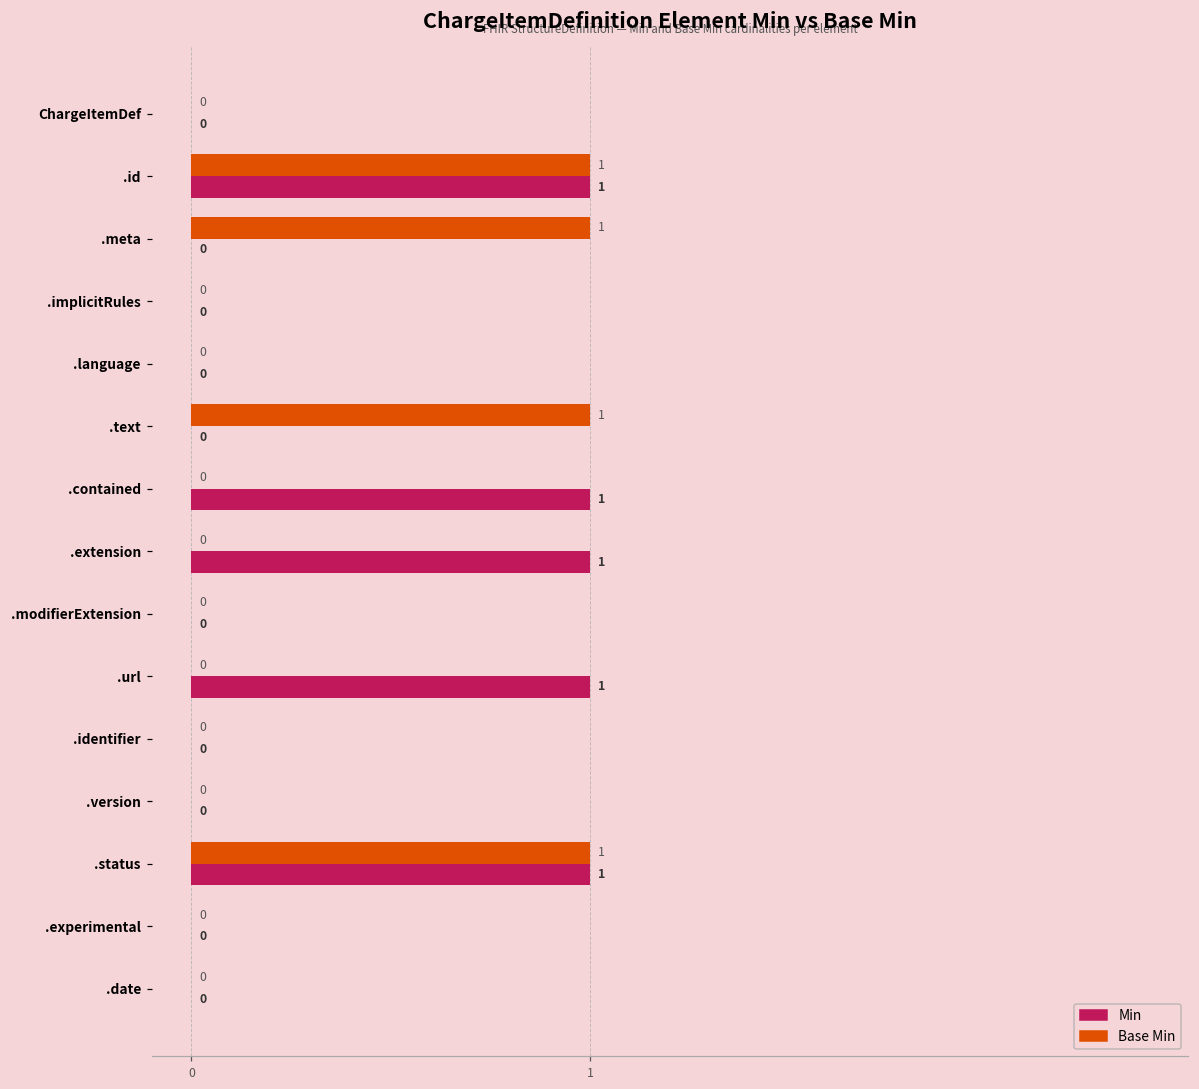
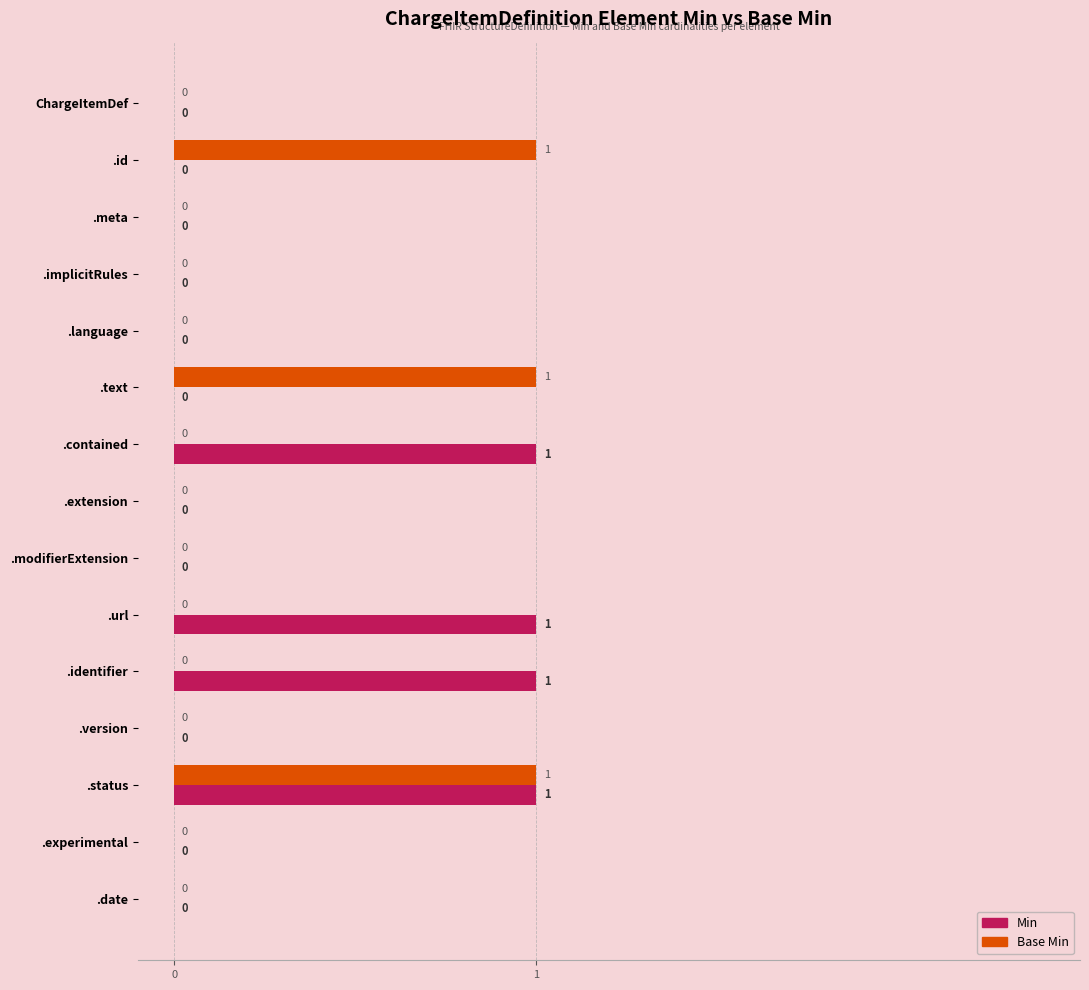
  {
    "Min": {
      "ChargeItemDef": 0,
-     ".id": 1,
+     ".id": 0,
      ".meta": 0,
      ".implicitRules": 0,
      ".language": 0,
      ".text": 0,
      ".contained": 1,
-     ".extension": 1,
+     ".extension": 0,
      ".modifierExtension": 0,
      ".url": 1,
-     ".identifier": 0,
+     ".identifier": 1,
      ".version": 0,
      ".status": 1,
      ".experimental": 0,
      ".date": 0
    },
    "Base Min": {
      "ChargeItemDef": 0,
      ".id": 1,
-     ".meta": 1,
+     ".meta": 0,
      ".implicitRules": 0,
      ".language": 0,
      ".text": 1,
      ".contained": 0,
      ".extension": 0,
      ".modifierExtension": 0,
      ".url": 0,
      ".identifier": 0,
      ".version": 0,
      ".status": 1,
      ".experimental": 0,
      ".date": 0
    }
  }
